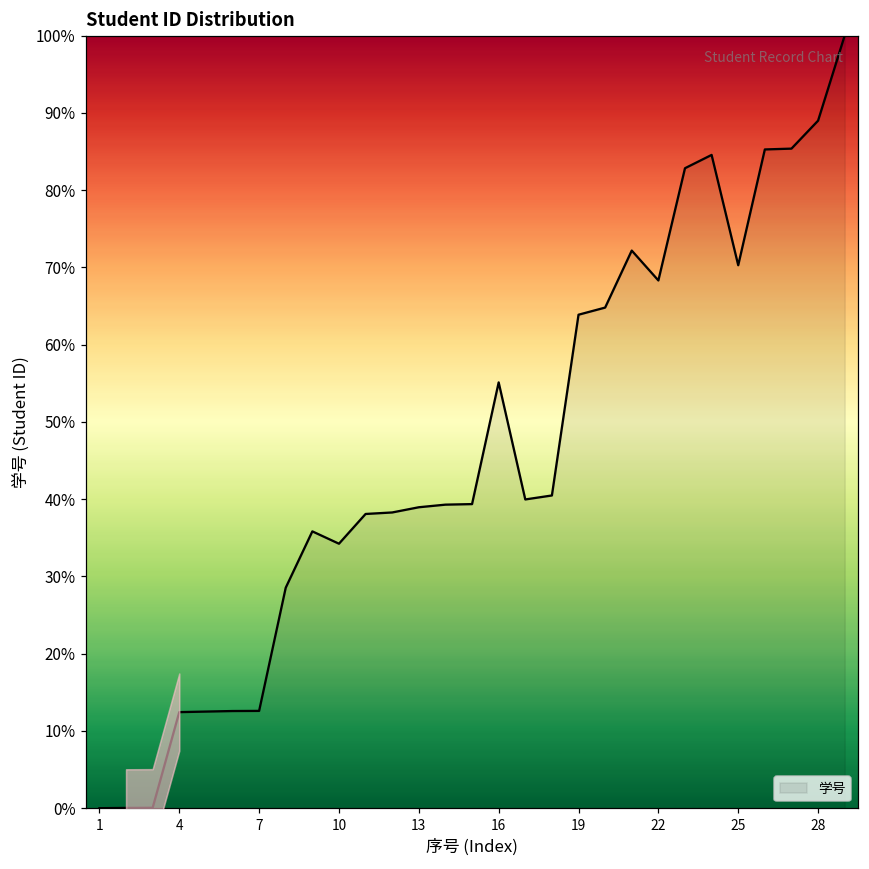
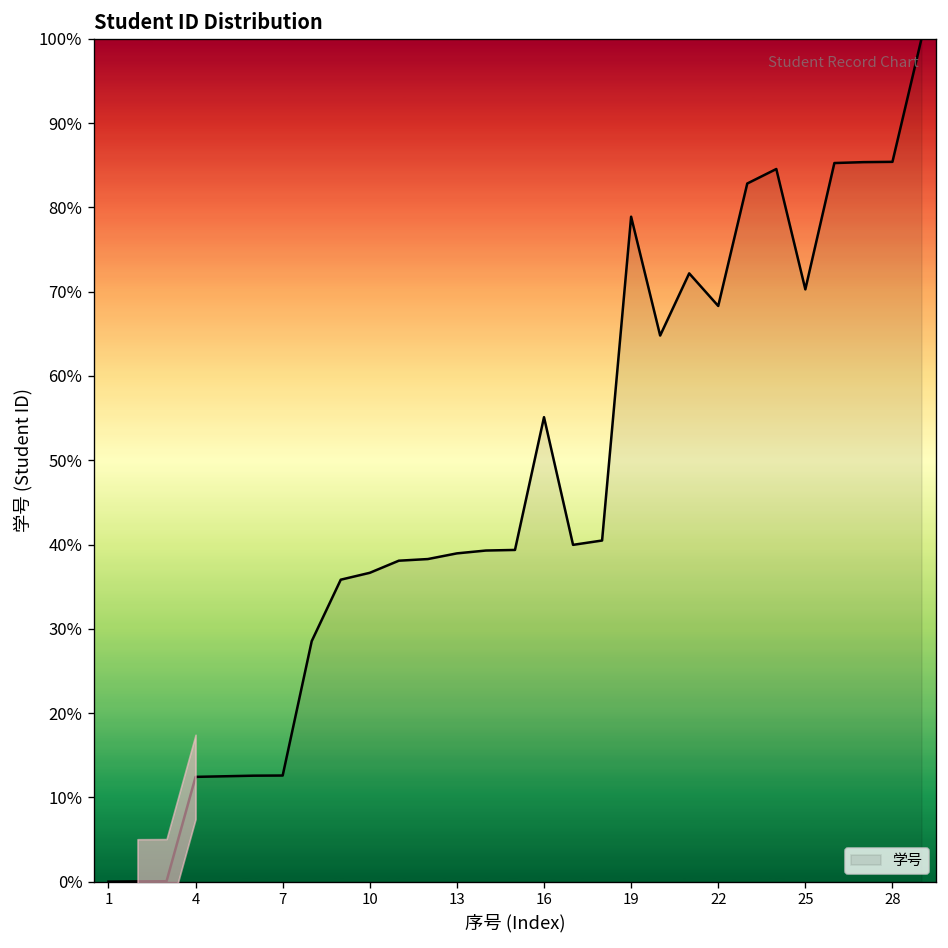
  {
    "学号": {
      "1": "0%",
      "4": "12%",
      "7": "13%",
-     "10": "34%",
+     "10": "37%",
      "13": "39%",
      "16": "55%",
-     "19": "64%",
+     "19": "79%",
      "22": "68%",
      "25": "70%",
-     "28": "89%"
+     "28": "85%"
    }
  }
